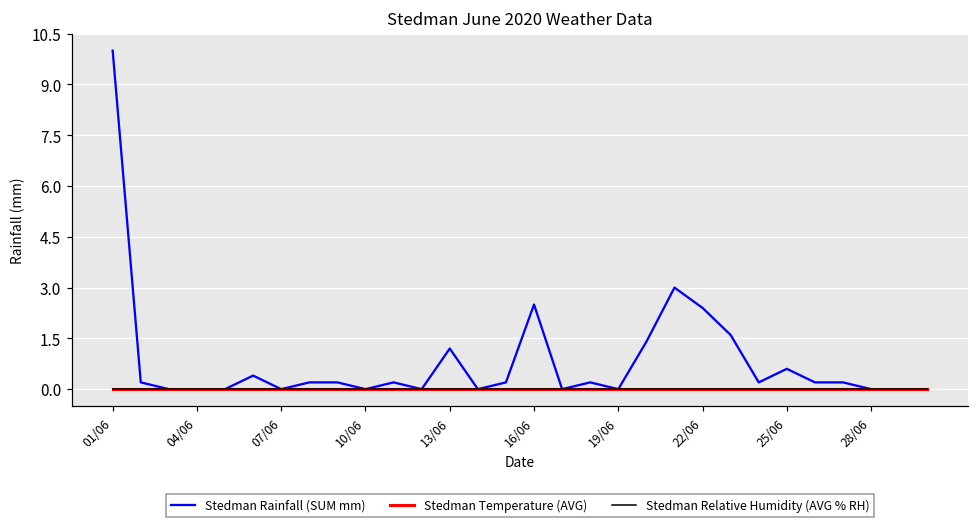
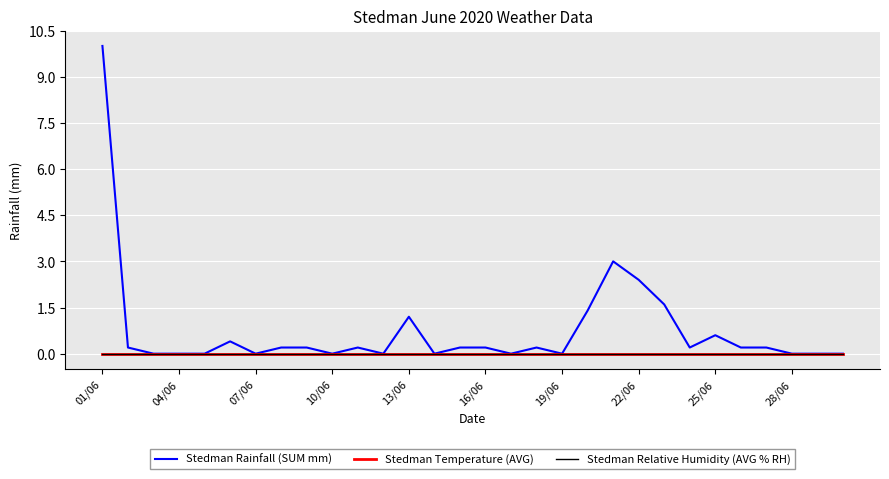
  {
    "Stedman Rainfall (SUM mm)": {
      "01/06": 10.0,
      "13/06": 1.2,
-     "16/06": 2.5,
+     "16/06": 0.2,
      "22/06": 2.4,
      "25/06": 0.6
    },
    "Stedman Relative Humidity (AVG % RH)": {
      "01/06": 0.0,
      "13/06": 0.0,
      "16/06": 0.0,
      "22/06": 0.0,
      "25/06": 0.0
    }
  }
